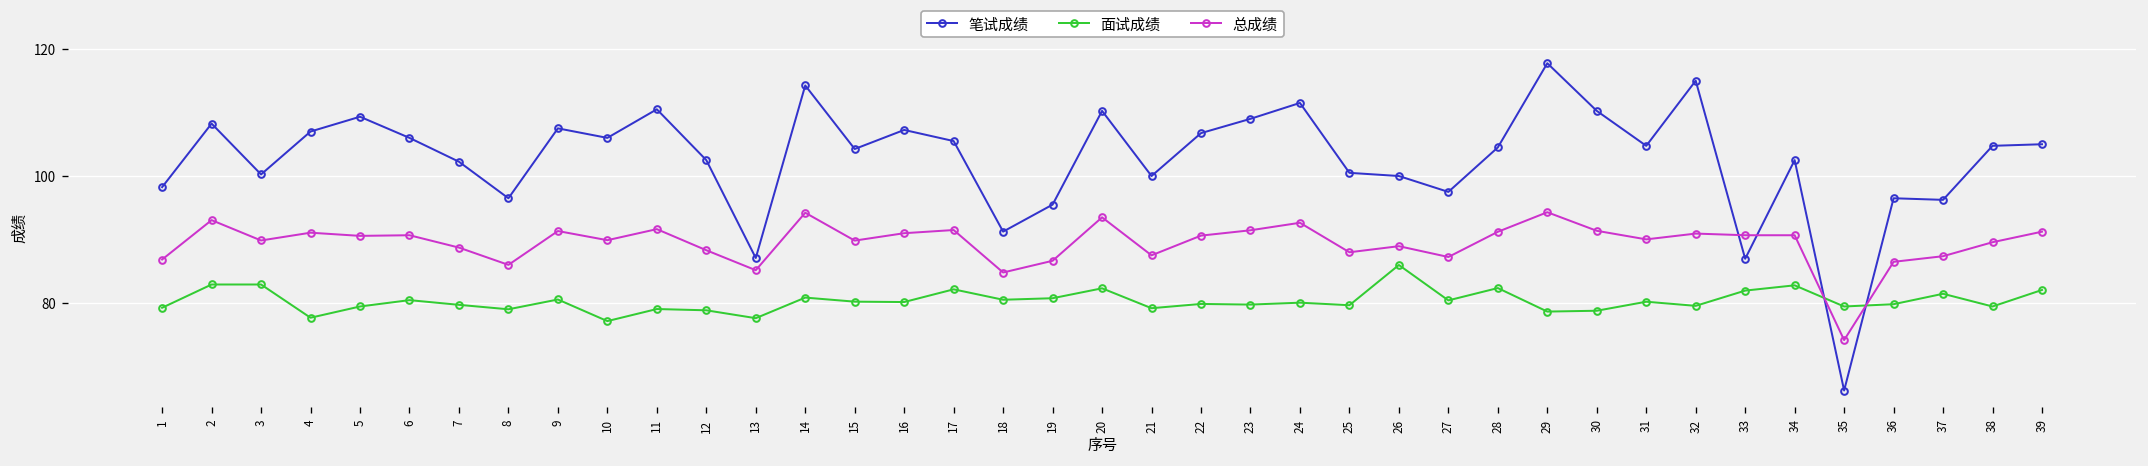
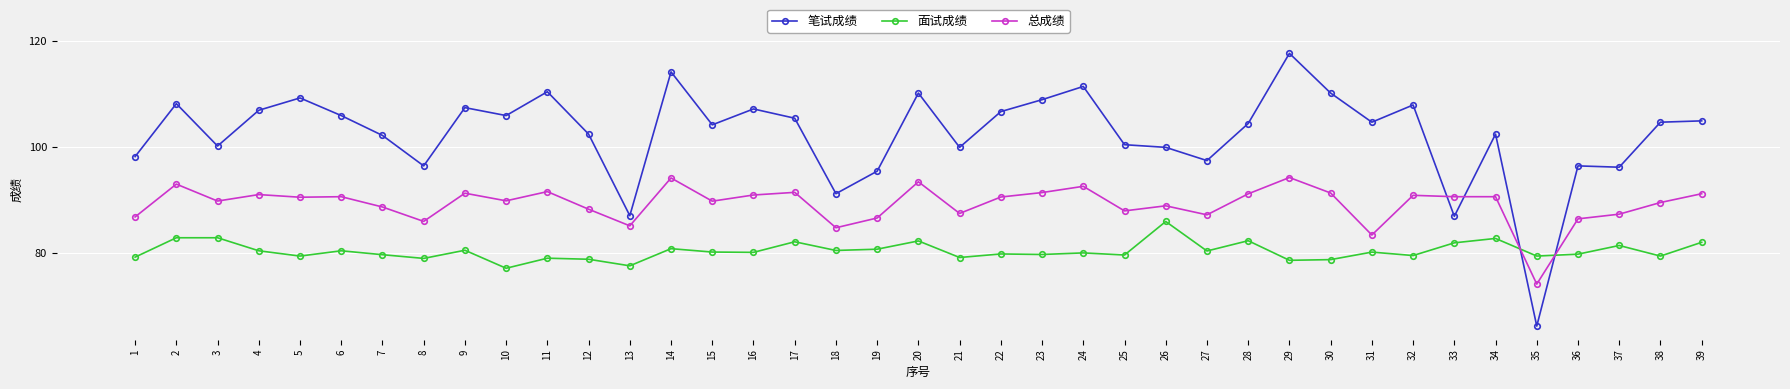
  {
    "笔试成绩": {
      "1": 98,
      "2": 108,
      "3": 100,
      "4": 107,
      "5": 109,
      "6": 106,
      "7": 102,
      "8": 97,
      "9": 108,
      "10": 106,
      "11": 111,
      "12": 103,
      "13": 87,
      "14": 114,
      "15": 104,
      "16": 107,
      "17": 106,
      "18": 91,
      "19": 96,
      "20": 110,
      "21": 100,
      "22": 107,
      "23": 109,
      "24": 112,
      "25": 101,
      "26": 100,
      "27": 98,
      "28": 105,
      "29": 118,
      "30": 110,
      "31": 105,
-     "32": 115,
+     "32": 108,
      "33": 87,
      "34": 103,
      "35": 66,
      "36": 97,
      "37": 96,
      "38": 105,
      "39": 105
    },
    "面试成绩": {
      "1": 79,
      "2": 83,
      "3": 83,
-     "4": 78,
+     "4": 80,
      "5": 79,
      "6": 80,
      "7": 80,
      "8": 79,
      "9": 81,
      "10": 77,
      "11": 79,
      "12": 79,
      "13": 78,
      "14": 81,
      "15": 80,
      "16": 80,
      "17": 82,
      "18": 81,
      "19": 81,
      "20": 82,
      "21": 79,
      "22": 80,
      "23": 80,
      "24": 80,
      "25": 80,
      "26": 86,
      "27": 80,
      "28": 82,
      "29": 79,
      "30": 79,
      "31": 80,
      "32": 80,
      "33": 82,
      "34": 83,
      "35": 79,
      "36": 80,
      "37": 81,
      "38": 79,
      "39": 82
    },
    "总成绩": {
      "1": 87,
      "2": 93,
      "3": 90,
      "4": 91,
      "5": 91,
      "6": 91,
      "7": 89,
      "8": 86,
      "9": 91,
      "10": 90,
      "11": 92,
      "12": 88,
      "13": 85,
      "14": 94,
      "15": 90,
      "16": 91,
      "17": 92,
      "18": 85,
      "19": 87,
      "20": 93,
      "21": 88,
      "22": 91,
      "23": 91,
      "24": 93,
      "25": 88,
      "26": 89,
      "27": 87,
      "28": 91,
      "29": 94,
      "30": 91,
-     "31": 90,
+     "31": 83,
      "32": 91,
      "33": 91,
      "34": 91,
      "35": 74,
      "36": 86,
      "37": 87,
      "38": 90,
      "39": 91
    }
  }
